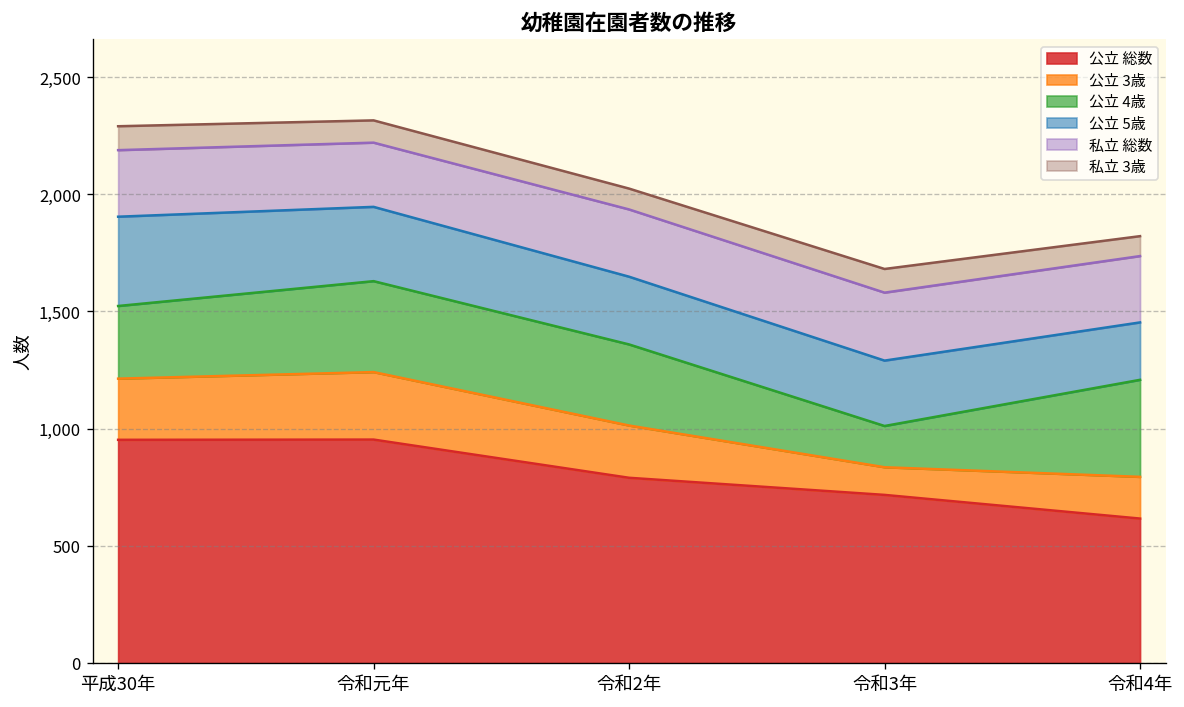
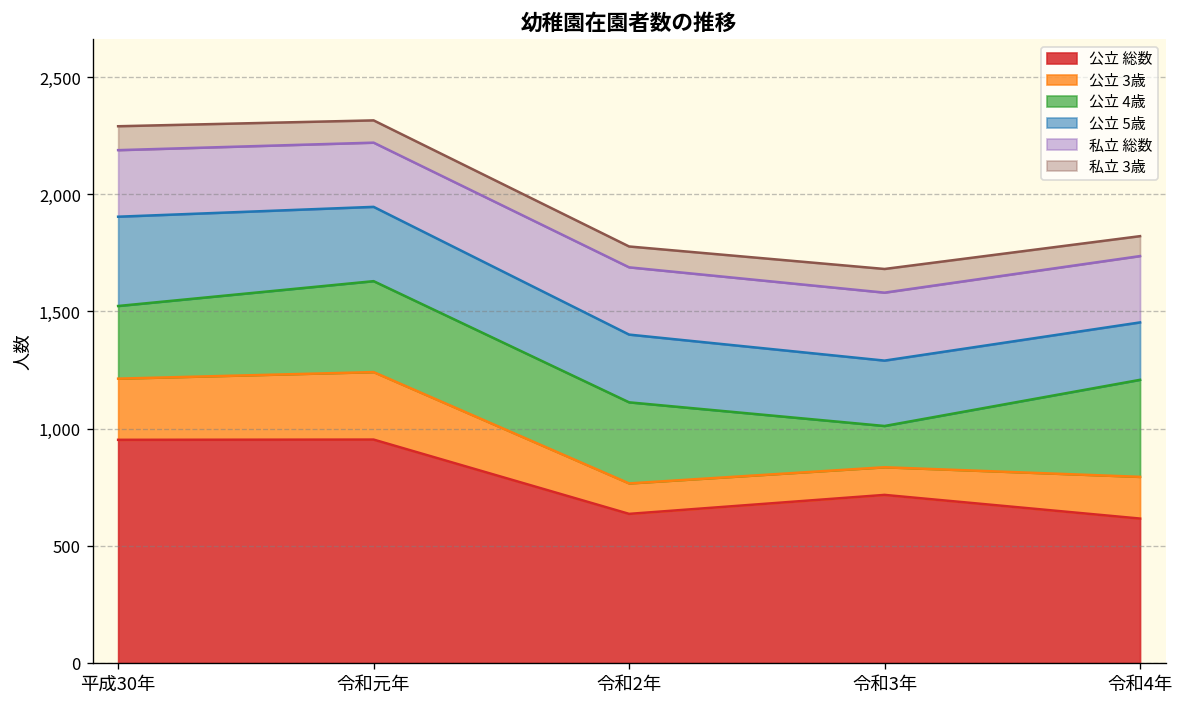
  {
    "公立 総数": {
      "平成30年": 950,
      "令和元年": 950,
-     "令和2年": 790,
+     "令和2年": 640,
      "令和3年": 720,
      "令和4年": 620
    },
    "公立 3歳": {
      "平成30年": 260,
      "令和元年": 290,
-     "令和2年": 220,
+     "令和2年": 130,
      "令和3年": 120,
      "令和4年": 180
    },
    "公立 4歳": {
      "平成30年": 310,
      "令和元年": 390,
      "令和2年": 350,
      "令和3年": 180,
      "令和4年": 410
    },
    "公立 5歳": {
      "平成30年": 380,
      "令和元年": 320,
      "令和2年": 290,
      "令和3年": 280,
      "令和4年": 250
    }
  }
